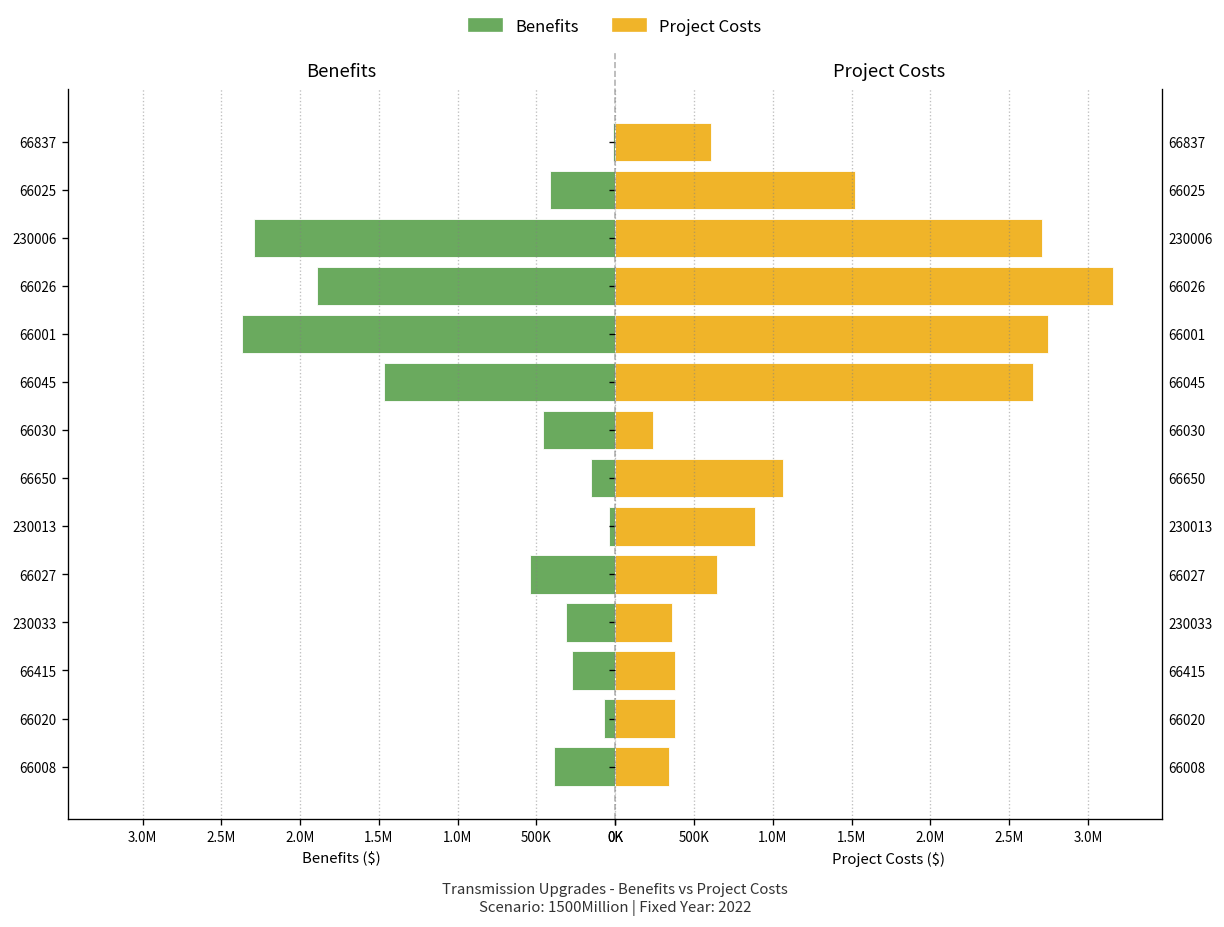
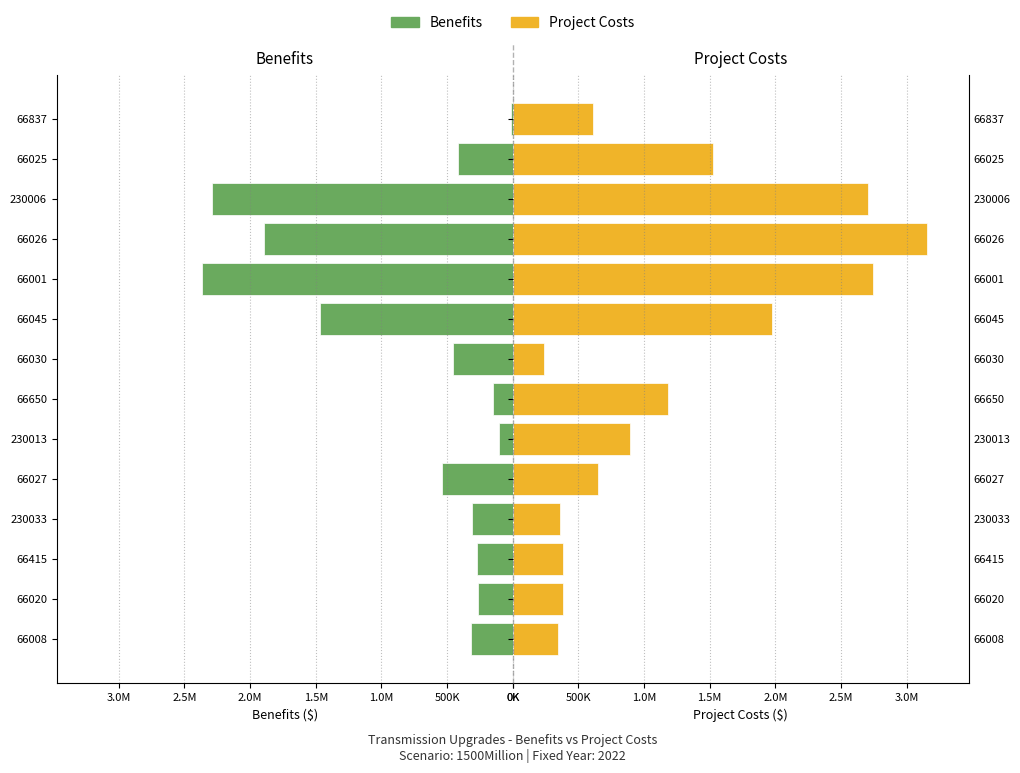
  {
    "Benefits": {
      "66025": 410000,
      "230006": 2290000,
      "66026": 1890000,
      "66001": 2370000,
      "66045": 1470000,
      "66030": 460000,
      "66650": 150000,
-     "230013": 40000,
+     "230013": 100000,
      "66027": 540000,
      "230033": 310000,
      "66415": 270000,
-     "66020": 70000,
-     "66008": 390000
+     "66020": 260000,
+     "66008": 320000
    },
    "Project Costs": {
      "66837": 610000,
      "66025": 1520000,
      "230006": 2710000,
      "66026": 3160000,
      "66001": 2740000,
-     "66045": 2650000,
+     "66045": 1980000,
      "66030": 240000,
-     "66650": 1070000,
+     "66650": 1180000,
      "230013": 890000,
      "66027": 650000,
      "230033": 360000,
      "66415": 380000,
      "66020": 380000,
      "66008": 340000
    }
  }
